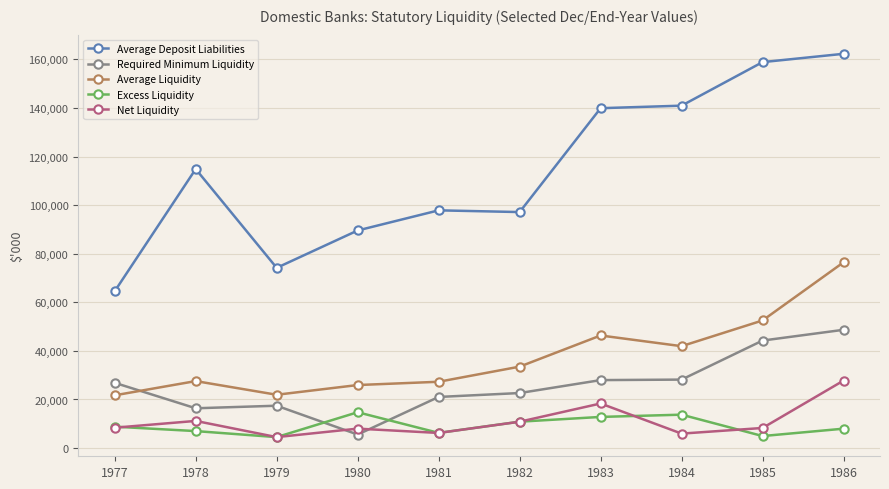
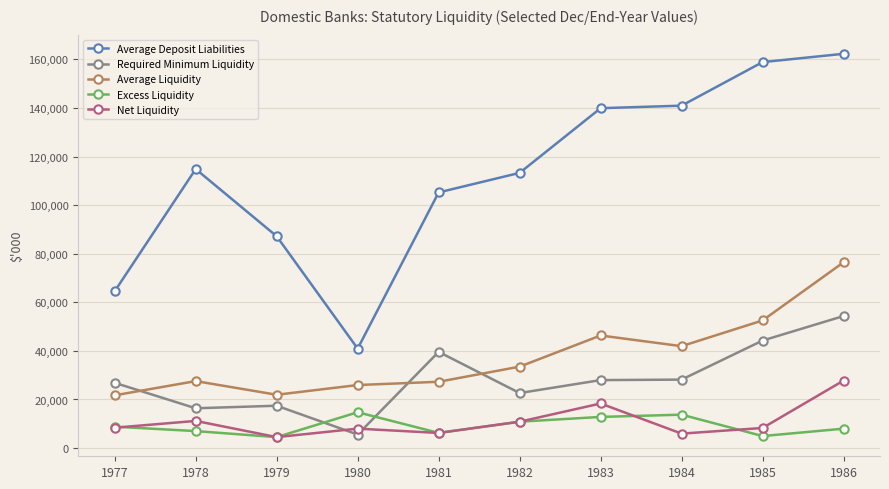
  {
    "Average Deposit Liabilities": {
      "1977": "65,000",
      "1978": "115,000",
-     "1979": "74,000",
-     "1980": "90,000",
-     "1981": "98,000",
-     "1982": "97,000",
+     "1979": "87,000",
+     "1980": "41,000",
+     "1981": "105,000",
+     "1982": "113,000",
      "1983": "140,000",
      "1984": "141,000",
      "1985": "159,000",
      "1986": "162,000"
    },
    "Required Minimum Liquidity": {
      "1977": "27,000",
      "1978": "16,000",
      "1979": "17,000",
      "1980": "6,000",
-     "1981": "21,000",
+     "1981": "40,000",
      "1982": "23,000",
      "1983": "28,000",
      "1984": "28,000",
      "1985": "44,000",
-     "1986": "49,000"
+     "1986": "54,000"
    },
    "Excess Liquidity": {
      "1978": "7,000",
      "1980": "15,000",
      "1983": "13,000",
      "1984": "14,000",
      "1985": "5,000",
      "1986": "8,000"
    }
  }
